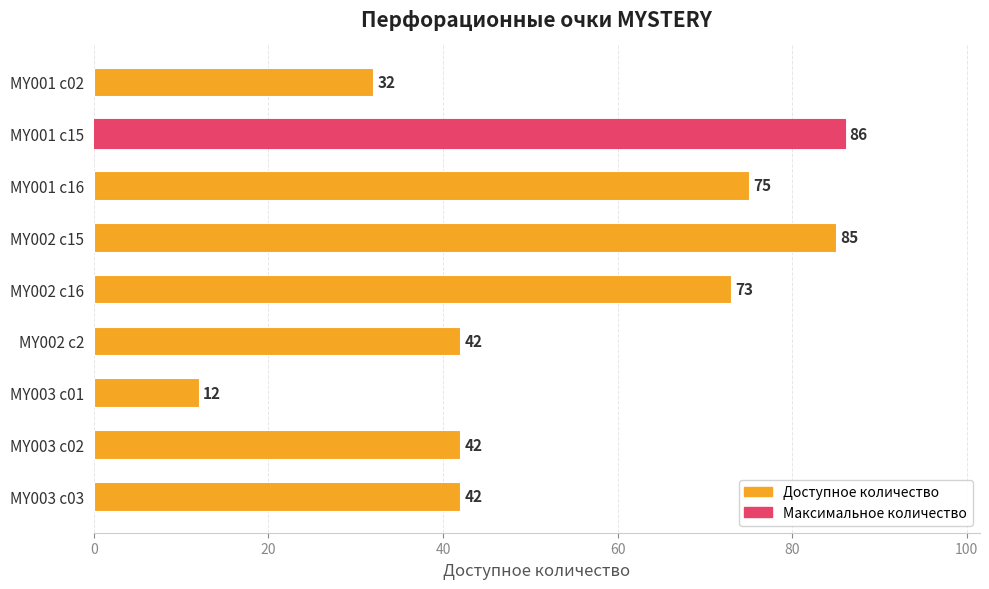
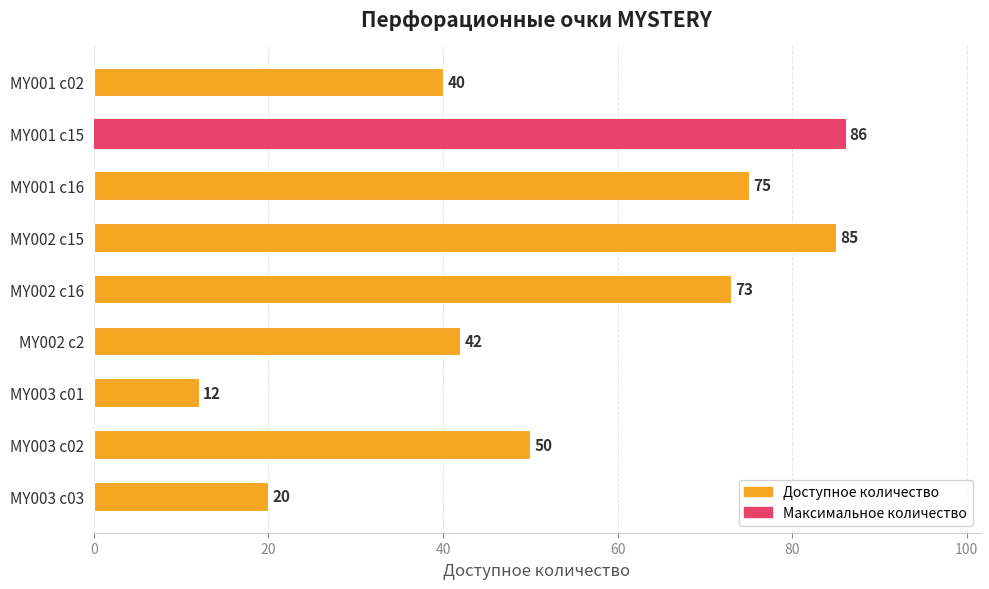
  {
-   "MY001 c02": 32,
+   "MY001 c02": 40,
    "MY001 c15": 86,
    "MY001 c16": 75,
    "MY002 c15": 85,
    "MY002 c16": 73,
    "MY002 c2": 42,
    "MY003 c01": 12,
-   "MY003 c02": 42,
-   "MY003 c03": 42
+   "MY003 c02": 50,
+   "MY003 c03": 20
  }
